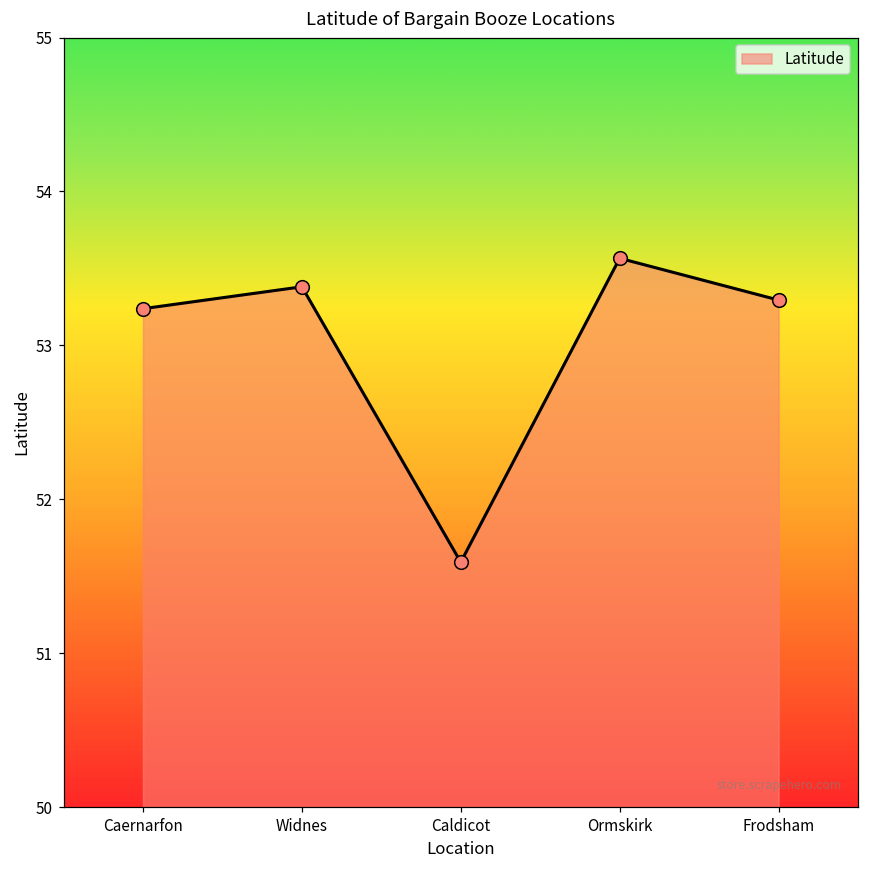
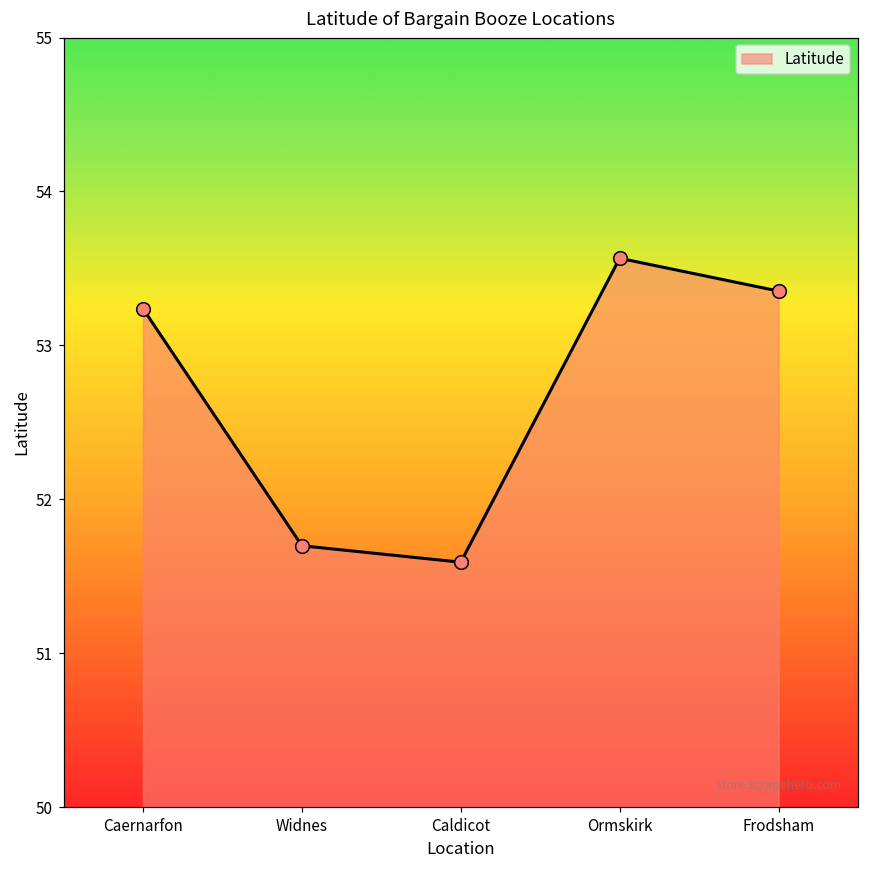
  {
    "Caernarfon": 53.24,
-   "Widnes": 53.38,
+   "Widnes": 51.70,
    "Caldicot": 51.59,
    "Ormskirk": 53.57,
-   "Frodsham": 53.29
+   "Frodsham": 53.35
  }
